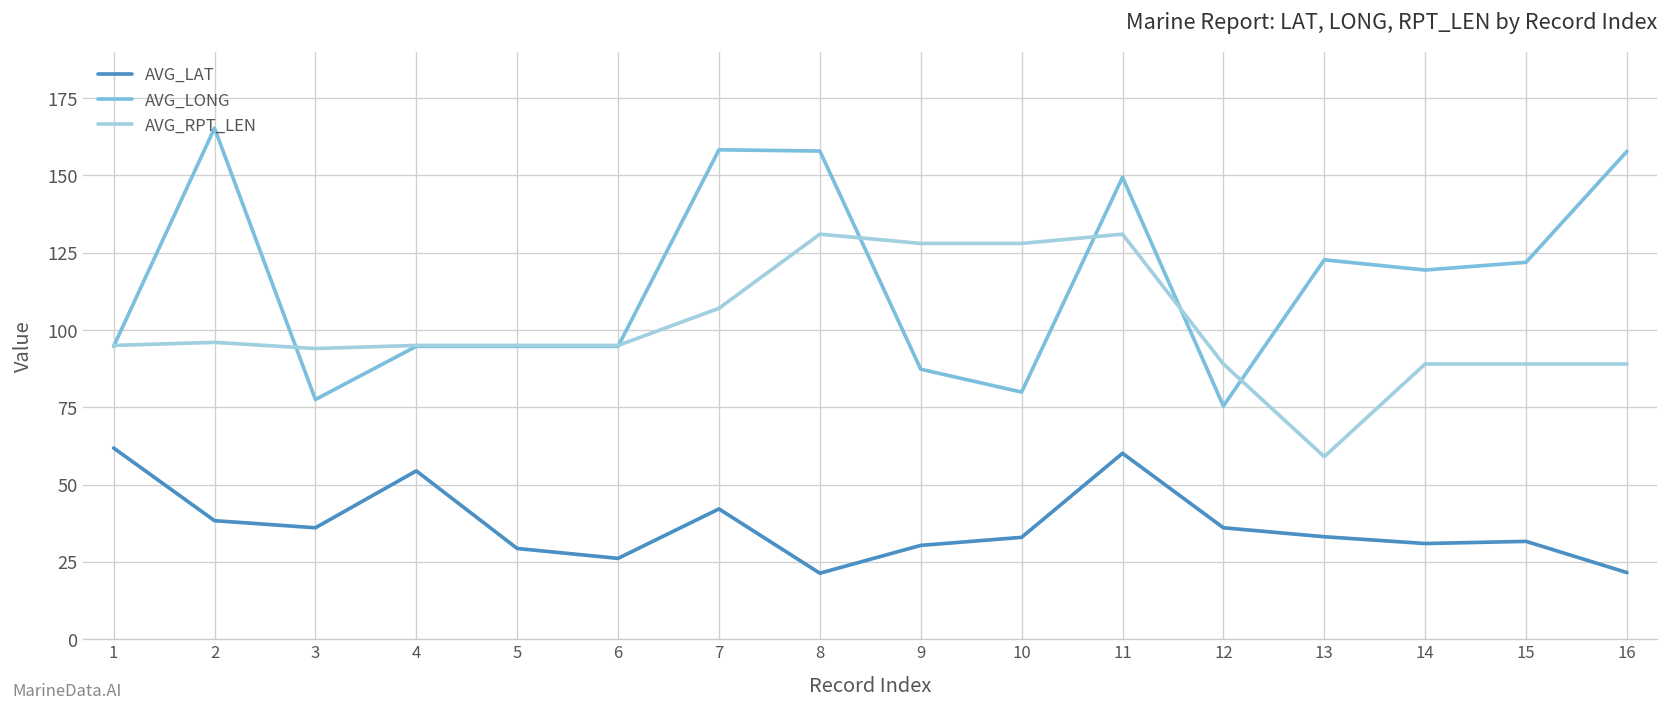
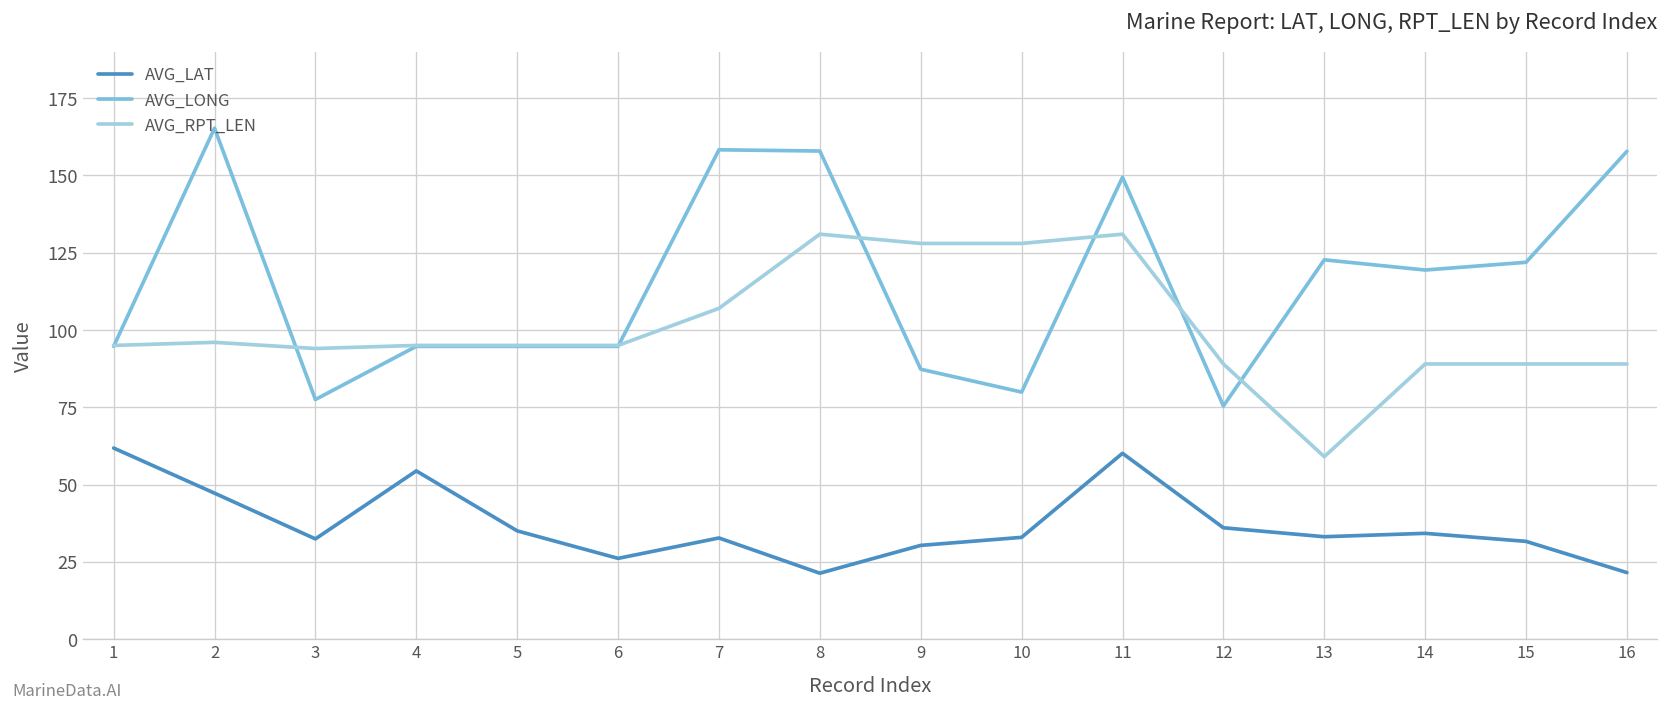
  {
    "AVG_LAT": {
      "1": 62,
-     "2": 38,
-     "3": 36,
+     "2": 47,
+     "3": 32,
      "4": 54,
-     "5": 29,
+     "5": 35,
      "6": 26,
-     "7": 42,
+     "7": 33,
      "8": 21,
      "9": 30,
      "10": 33,
      "11": 60,
      "12": 36,
      "13": 33,
-     "14": 31,
+     "14": 34,
      "15": 32,
      "16": 22
    }
  }
